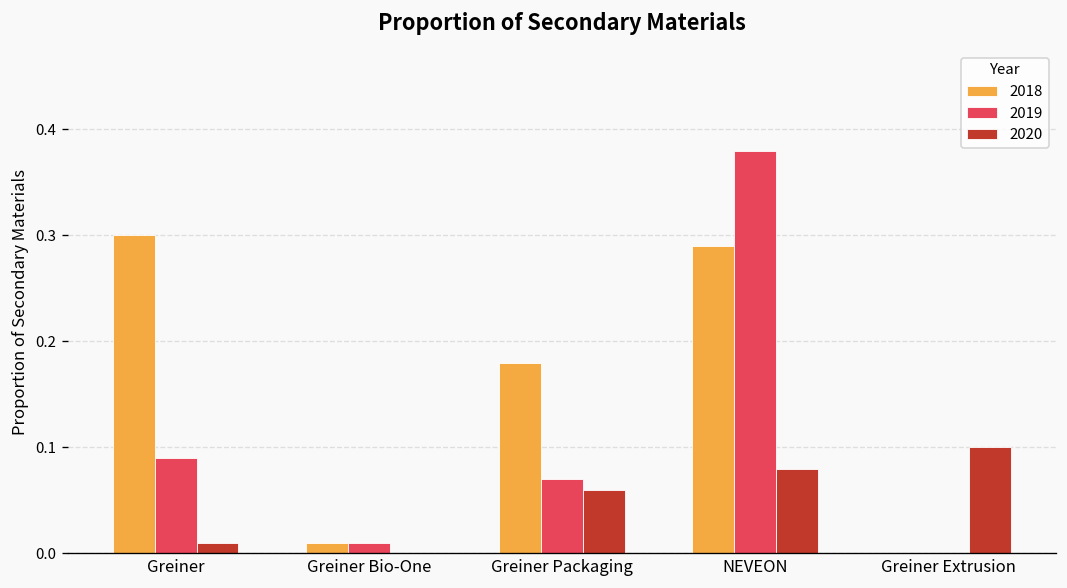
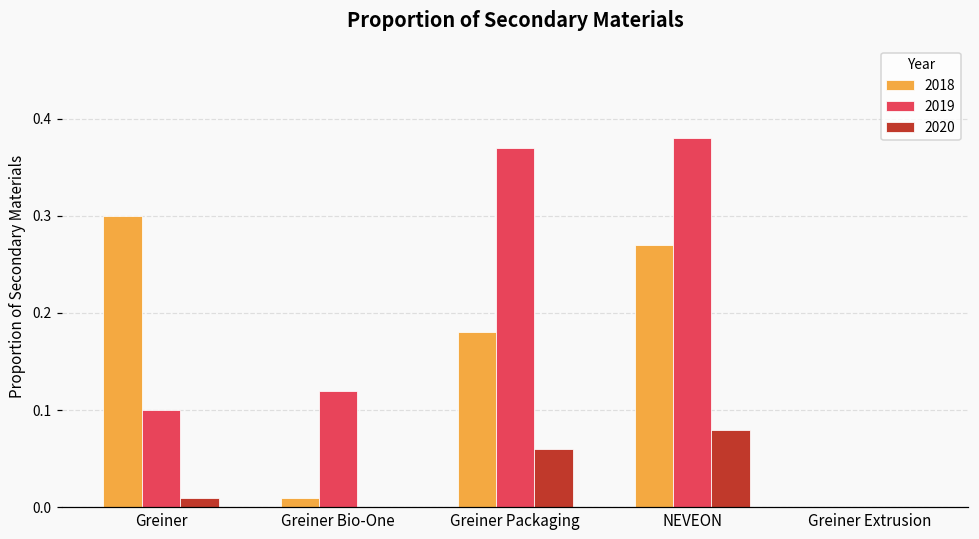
  {
    "2018": {
      "Greiner": 0.30,
      "Greiner Bio-One": 0.01,
      "Greiner Packaging": 0.18,
-     "NEVEON": 0.29,
+     "NEVEON": 0.27,
      "Greiner Extrusion": 0.00
    },
    "2019": {
-     "Greiner": 0.09,
-     "Greiner Bio-One": 0.01,
-     "Greiner Packaging": 0.07,
+     "Greiner": 0.10,
+     "Greiner Bio-One": 0.12,
+     "Greiner Packaging": 0.37,
      "NEVEON": 0.38,
      "Greiner Extrusion": 0.00
    },
    "2020": {
      "Greiner": 0.01,
      "Greiner Bio-One": 0.0,
      "Greiner Packaging": 0.06,
      "NEVEON": 0.08,
-     "Greiner Extrusion": 0.1
+     "Greiner Extrusion": 0.0
    }
  }
